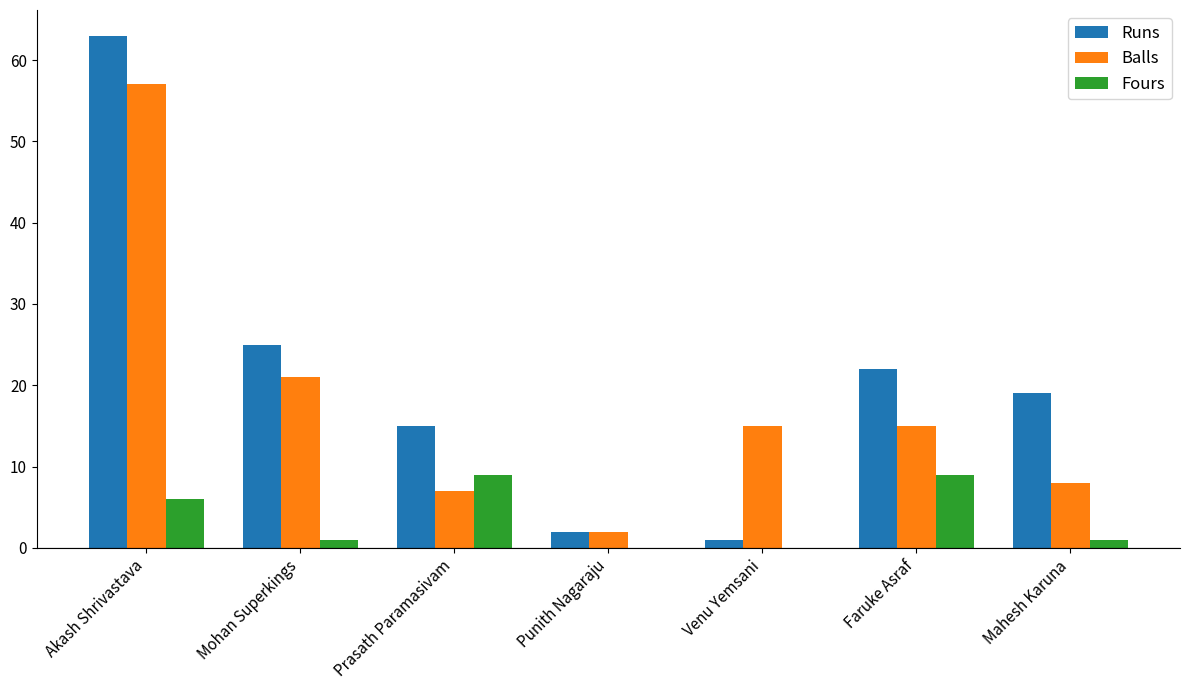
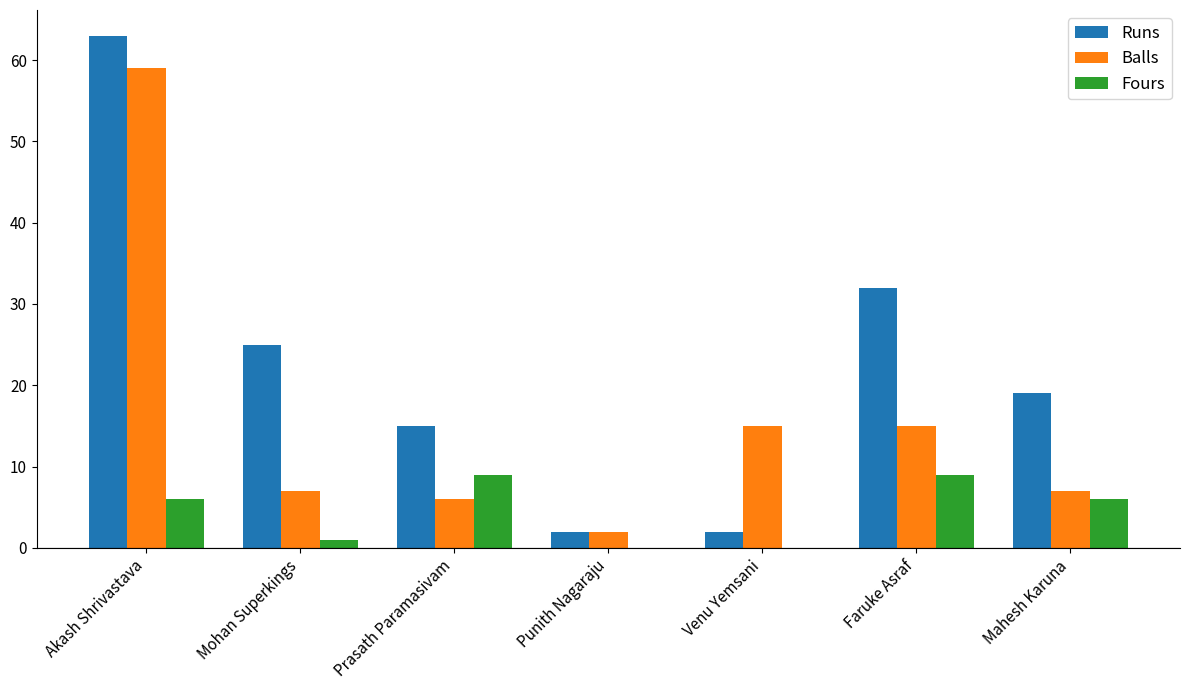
  {
    "Runs": {
      "Akash Shrivastava": 63,
      "Mohan Superkings": 25,
      "Prasath Paramasivam": 15,
      "Punith Nagaraju": 2,
-     "Venu Yemsani": 1,
-     "Faruke Asraf": 22,
+     "Venu Yemsani": 2,
+     "Faruke Asraf": 32,
      "Mahesh Karuna": 19
    },
    "Balls": {
-     "Akash Shrivastava": 57,
-     "Mohan Superkings": 21,
-     "Prasath Paramasivam": 7,
+     "Akash Shrivastava": 59,
+     "Mohan Superkings": 7,
+     "Prasath Paramasivam": 6,
      "Punith Nagaraju": 2,
      "Venu Yemsani": 15,
      "Faruke Asraf": 15,
-     "Mahesh Karuna": 8
+     "Mahesh Karuna": 7
    },
    "Fours": {
      "Akash Shrivastava": 6,
      "Mohan Superkings": 1,
      "Prasath Paramasivam": 9,
      "Punith Nagaraju": 0,
      "Venu Yemsani": 0,
      "Faruke Asraf": 9,
-     "Mahesh Karuna": 1
+     "Mahesh Karuna": 6
    }
  }
